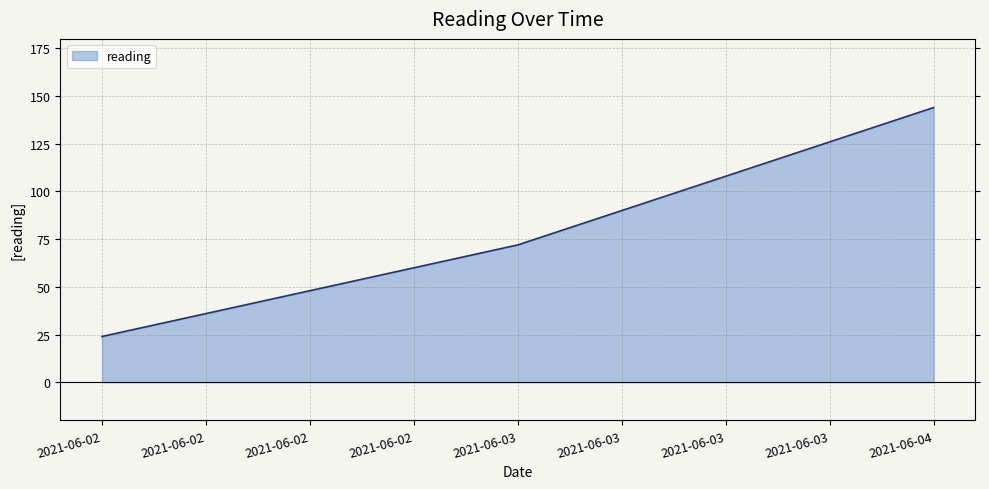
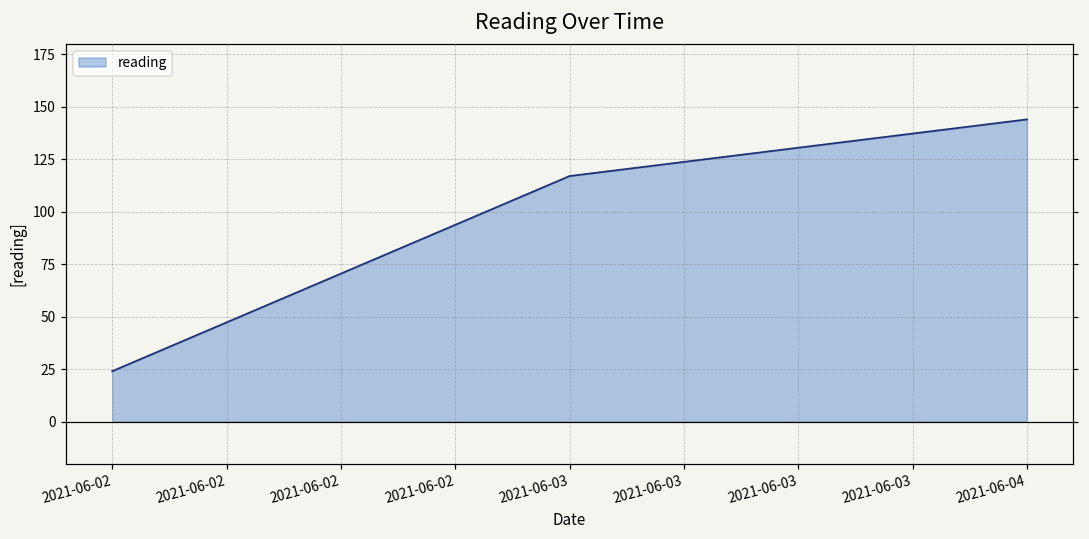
  {
    "2021-06-02": 24,
-   "2021-06-03": 72,
+   "2021-06-03": 117,
    "2021-06-04": 144
  }
